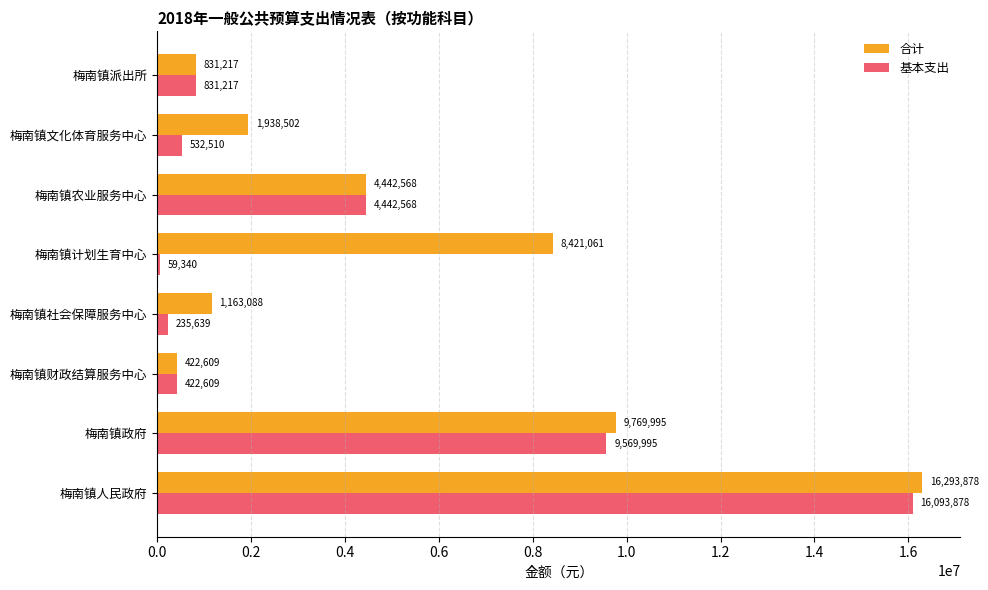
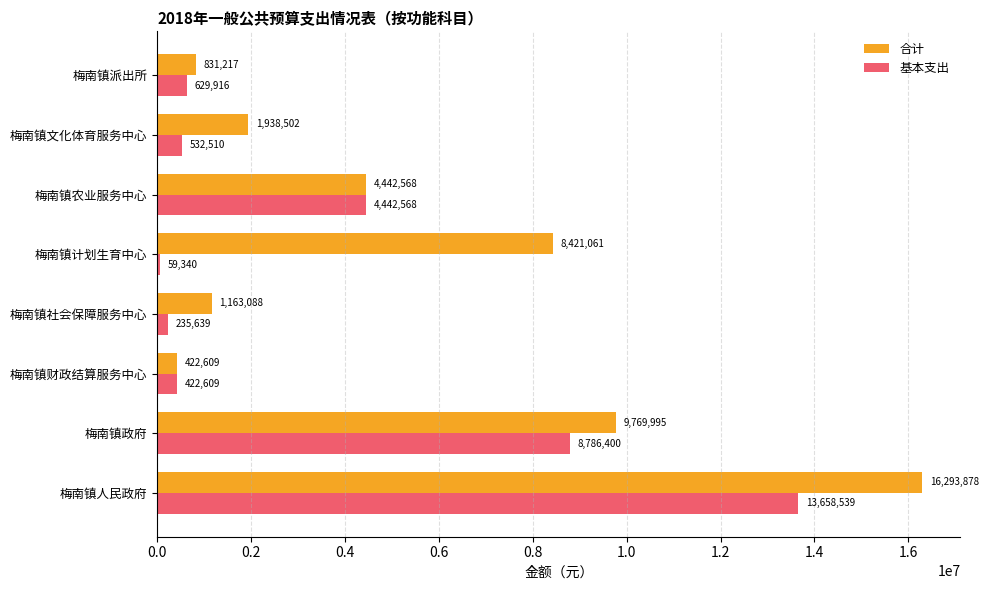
  {
    "合计": {
      "梅南镇派出所": "831,217",
      "梅南镇文化体育服务中心": "1,938,502",
      "梅南镇农业服务中心": "4,442,568",
      "梅南镇计划生育中心": "8,421,061",
      "梅南镇社会保障服务中心": "1,163,088",
      "梅南镇财政结算服务中心": "422,609",
      "梅南镇政府": "9,769,995",
      "梅南镇人民政府": "16,293,878"
    },
    "基本支出": {
-     "梅南镇派出所": "831,217",
+     "梅南镇派出所": "629,916",
      "梅南镇文化体育服务中心": "532,510",
      "梅南镇农业服务中心": "4,442,568",
      "梅南镇计划生育中心": "59,340",
      "梅南镇社会保障服务中心": "235,639",
      "梅南镇财政结算服务中心": "422,609",
-     "梅南镇政府": "9,569,995",
-     "梅南镇人民政府": "16,093,878"
+     "梅南镇政府": "8,786,400",
+     "梅南镇人民政府": "13,658,539"
    }
  }
